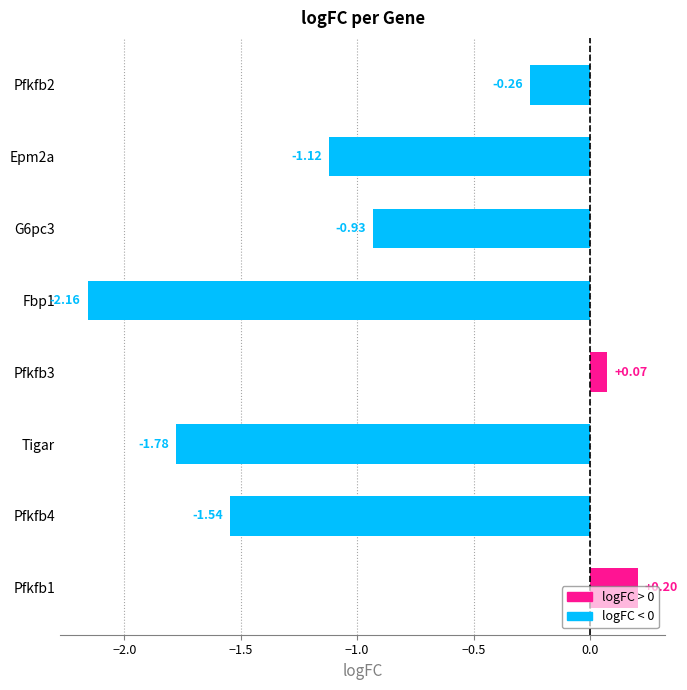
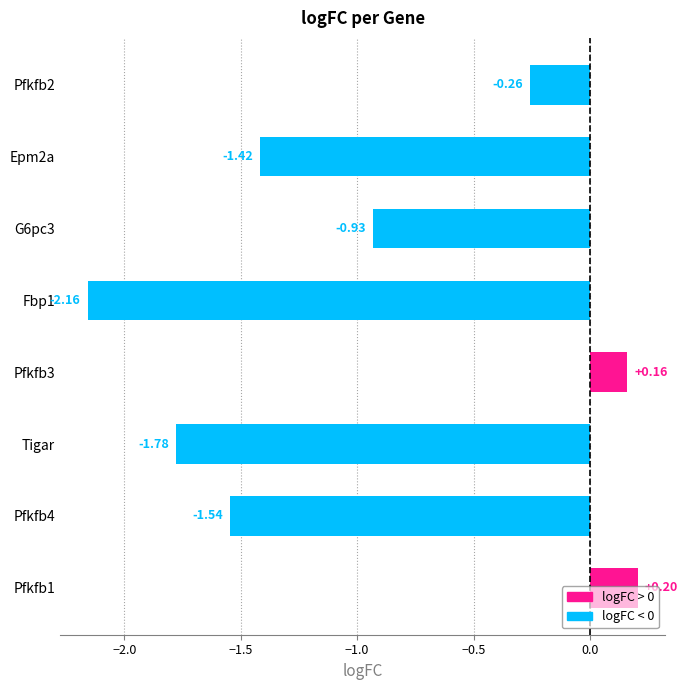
  {
    "Pfkfb2": "-0.26",
-   "Epm2a": "-1.12",
+   "Epm2a": "-1.42",
    "G6pc3": "-0.93",
    "Fbp1": "-2.16",
-   "Pfkfb3": "+0.07",
+   "Pfkfb3": "+0.16",
    "Tigar": "-1.78",
    "Pfkfb4": "-1.54"
  }
